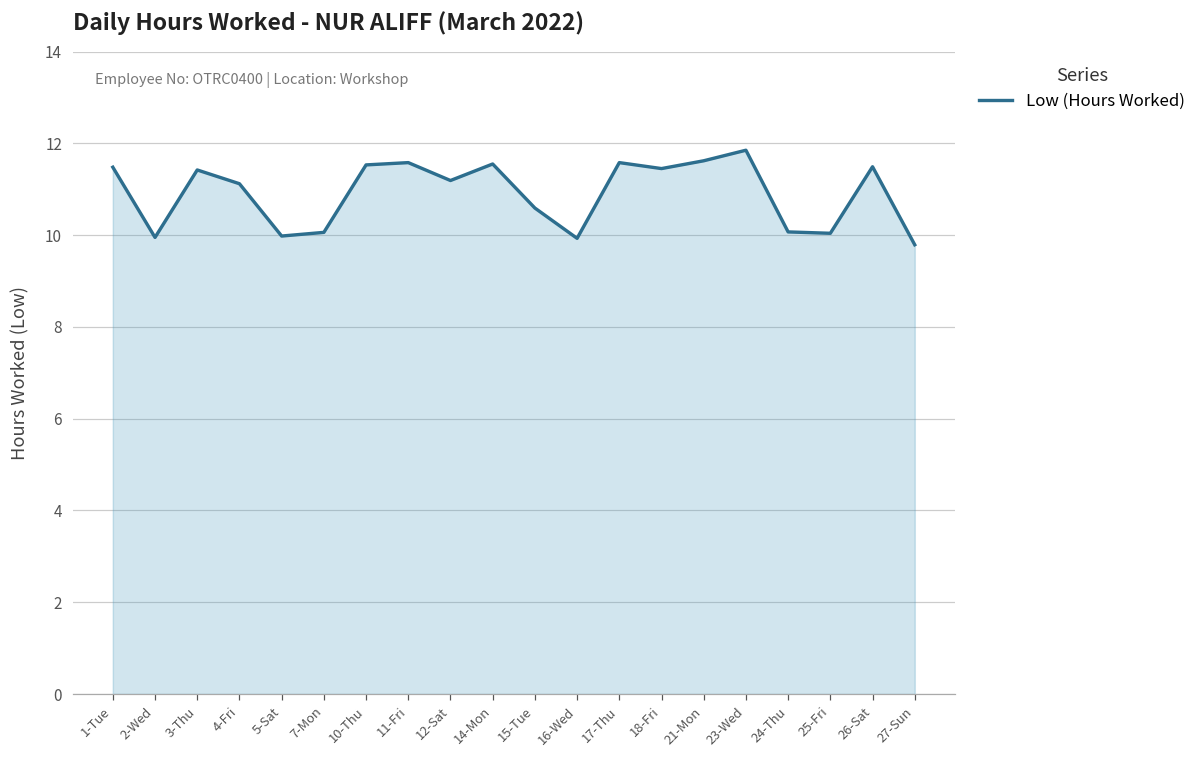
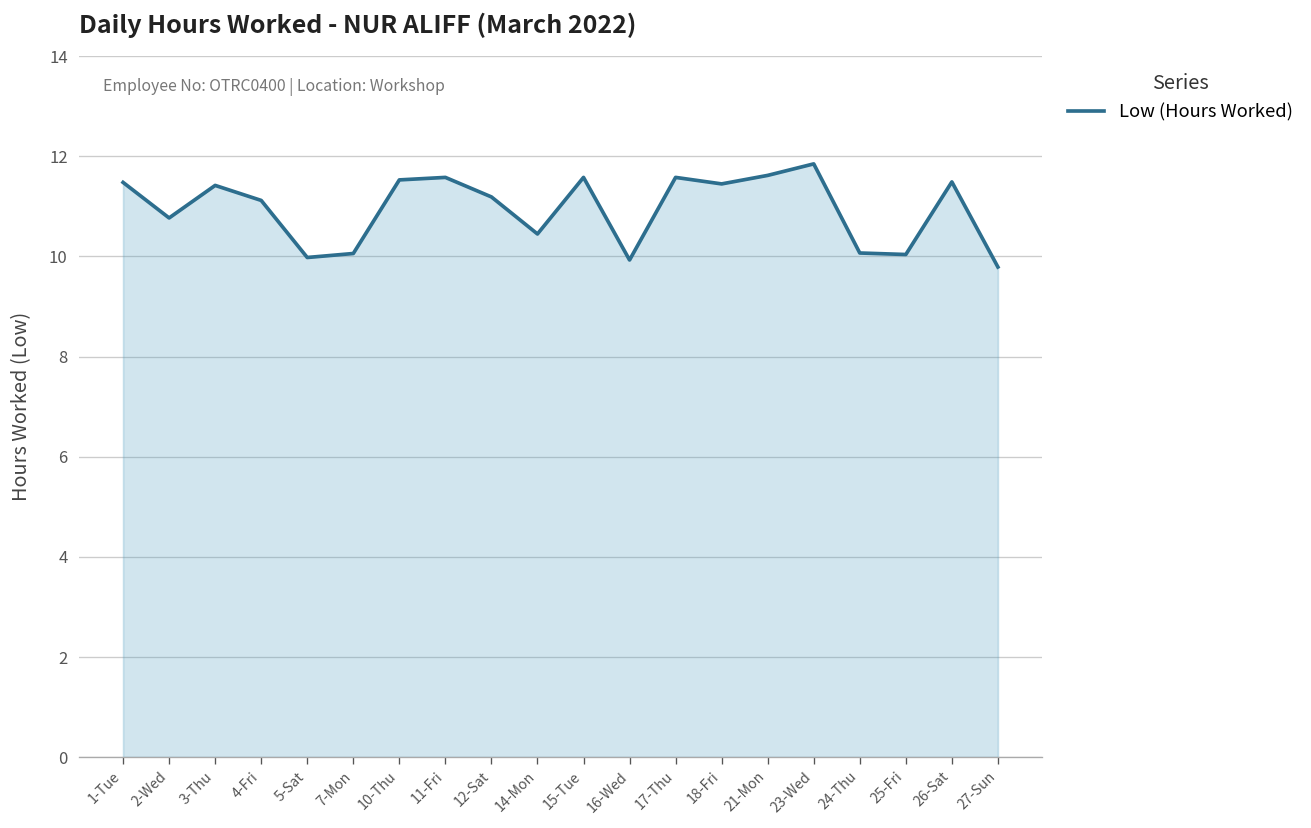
  {
    "1-Tue": 11.5,
-   "2-Wed": 10.0,
+   "2-Wed": 10.8,
    "3-Thu": 11.4,
    "4-Fri": 11.1,
    "5-Sat": 10.0,
    "7-Mon": 10.1,
    "10-Thu": 11.5,
    "11-Fri": 11.6,
    "12-Sat": 11.2,
-   "14-Mon": 11.6,
-   "15-Tue": 10.6,
+   "14-Mon": 10.5,
+   "15-Tue": 11.6,
    "16-Wed": 9.9,
    "17-Thu": 11.6,
    "18-Fri": 11.5,
    "21-Mon": 11.6,
    "23-Wed": 11.9,
    "24-Thu": 10.1,
    "25-Fri": 10.0,
    "26-Sat": 11.5,
    "27-Sun": 9.8
  }
